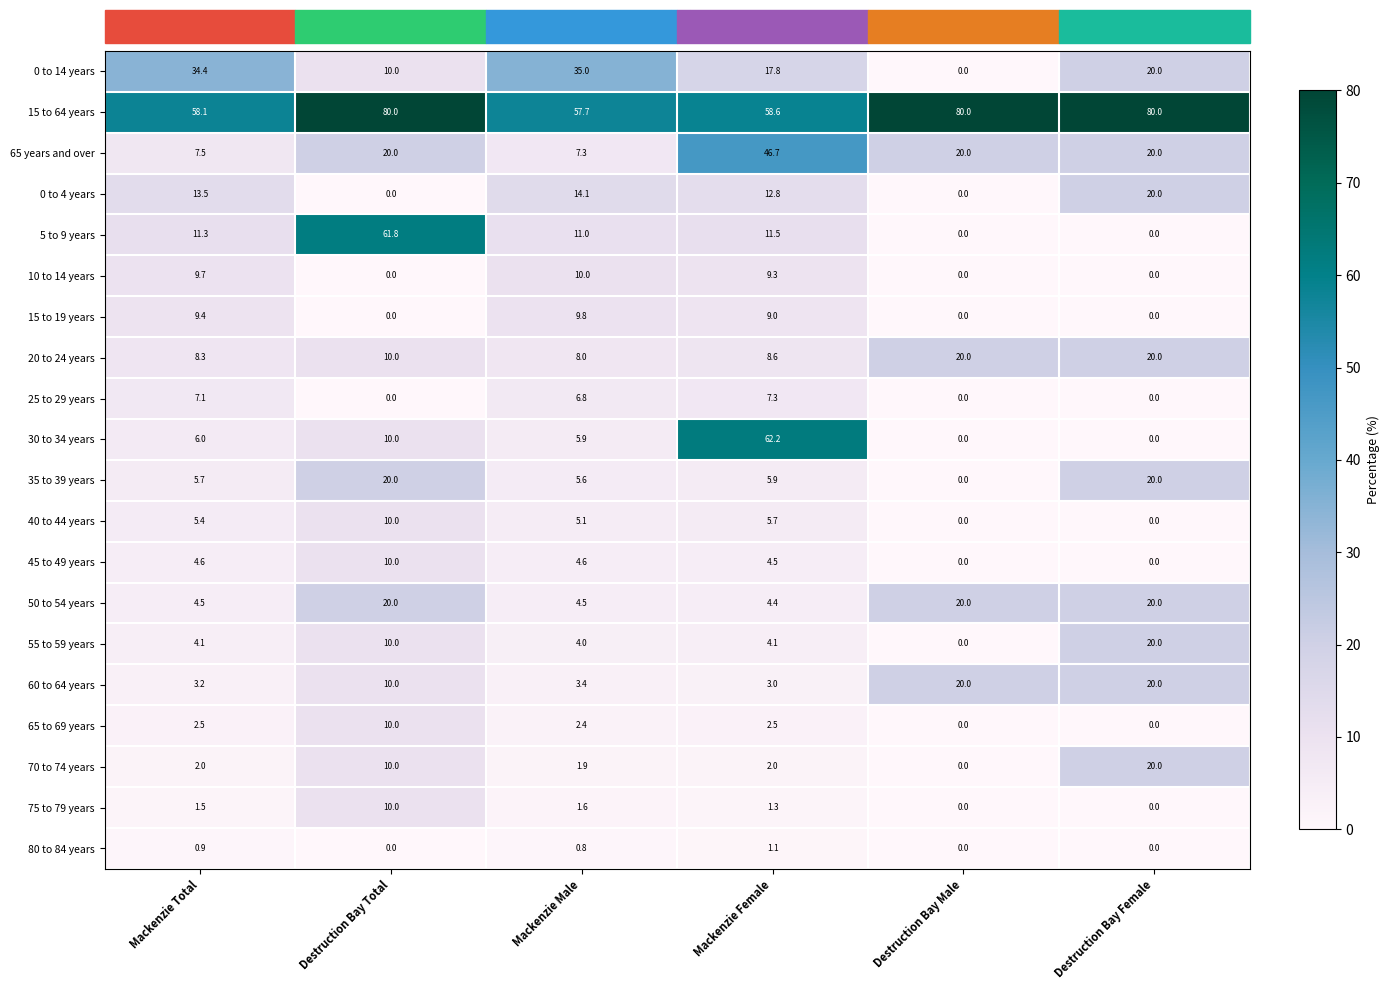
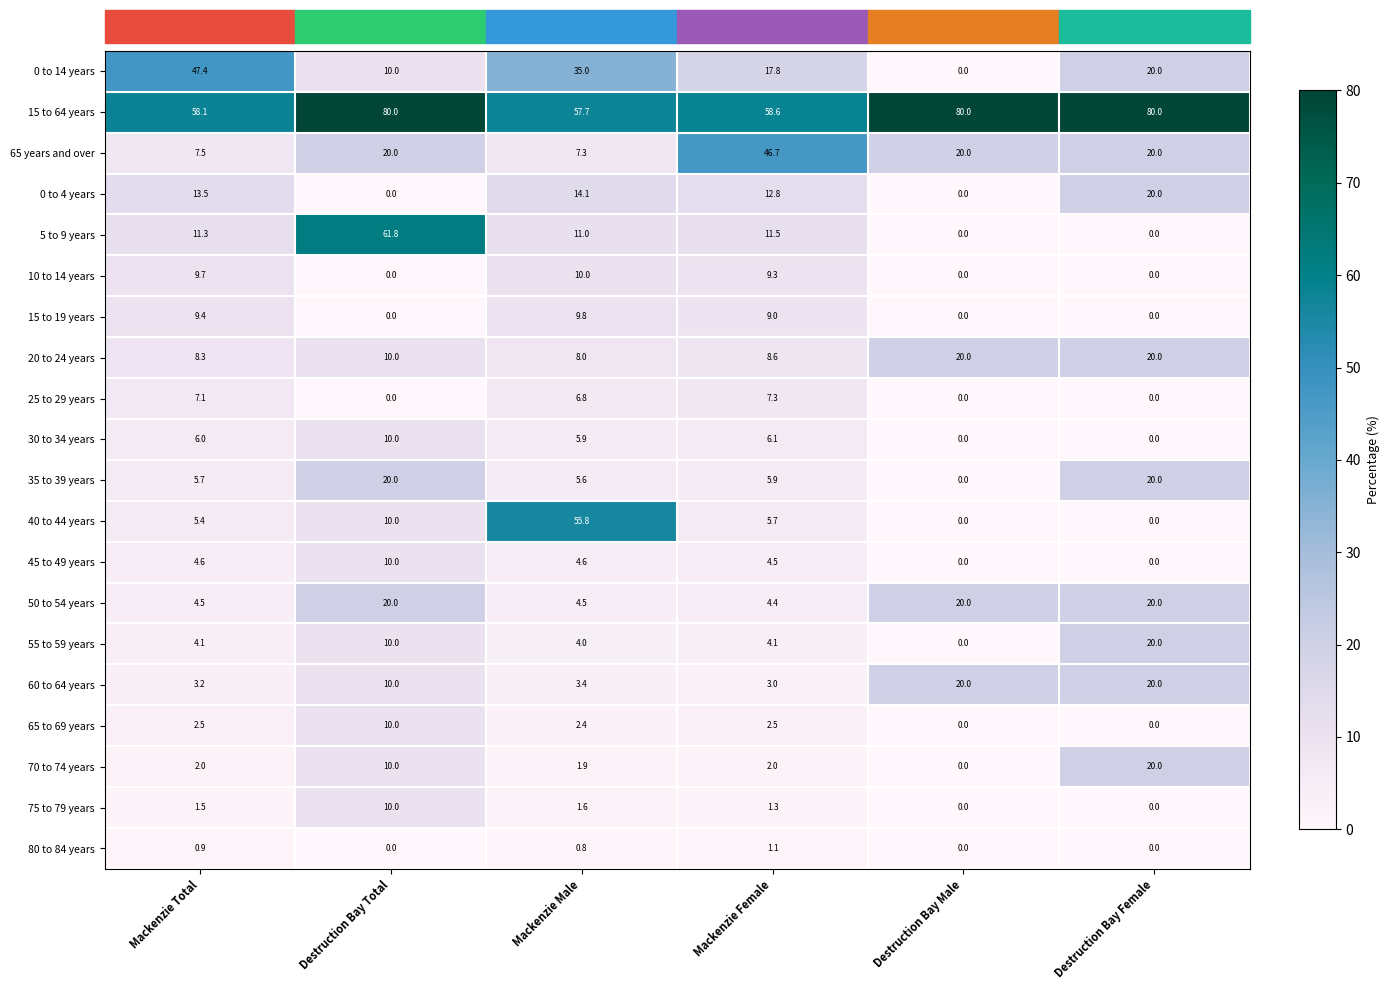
  {
    "0 to 14 years": {
-     "Mackenzie Total": 34.4,
+     "Mackenzie Total": 47.4,
      "Destruction Bay Total": 10.0,
      "Mackenzie Male": 35.0,
      "Mackenzie Female": 17.8,
      "Destruction Bay Male": 0.0,
      "Destruction Bay Female": 20.0
    },
    "15 to 64 years": {
      "Mackenzie Total": 58.1,
      "Destruction Bay Total": 80.0,
      "Mackenzie Male": 57.7,
      "Mackenzie Female": 58.6,
      "Destruction Bay Male": 80.0,
      "Destruction Bay Female": 80.0
    },
    "65 years and over": {
      "Mackenzie Total": 7.5,
      "Destruction Bay Total": 20.0,
      "Mackenzie Male": 7.3,
      "Mackenzie Female": 46.7,
      "Destruction Bay Male": 20.0,
      "Destruction Bay Female": 20.0
    },
    "0 to 4 years": {
      "Mackenzie Total": 13.5,
      "Destruction Bay Total": 0.0,
      "Mackenzie Male": 14.1,
      "Mackenzie Female": 12.8,
      "Destruction Bay Male": 0.0,
      "Destruction Bay Female": 20.0
    },
    "5 to 9 years": {
      "Mackenzie Total": 11.3,
      "Destruction Bay Total": 61.8,
      "Mackenzie Male": 11.0,
      "Mackenzie Female": 11.5,
      "Destruction Bay Male": 0.0,
      "Destruction Bay Female": 0.0
    },
    "10 to 14 years": {
      "Mackenzie Total": 9.7,
      "Destruction Bay Total": 0.0,
      "Mackenzie Male": 10.0,
      "Mackenzie Female": 9.3,
      "Destruction Bay Male": 0.0,
      "Destruction Bay Female": 0.0
    },
    "15 to 19 years": {
      "Mackenzie Total": 9.4,
      "Destruction Bay Total": 0.0,
      "Mackenzie Male": 9.8,
      "Mackenzie Female": 9.0,
      "Destruction Bay Male": 0.0,
      "Destruction Bay Female": 0.0
    },
    "20 to 24 years": {
      "Mackenzie Total": 8.3,
      "Destruction Bay Total": 10.0,
      "Mackenzie Male": 8.0,
      "Mackenzie Female": 8.6,
      "Destruction Bay Male": 20.0,
      "Destruction Bay Female": 20.0
    },
    "25 to 29 years": {
      "Mackenzie Total": 7.1,
      "Destruction Bay Total": 0.0,
      "Mackenzie Male": 6.8,
      "Mackenzie Female": 7.3,
      "Destruction Bay Male": 0.0,
      "Destruction Bay Female": 0.0
    },
    "30 to 34 years": {
      "Mackenzie Total": 6.0,
      "Destruction Bay Total": 10.0,
      "Mackenzie Male": 5.9,
-     "Mackenzie Female": 62.2,
+     "Mackenzie Female": 6.1,
      "Destruction Bay Male": 0.0,
      "Destruction Bay Female": 0.0
    },
    "35 to 39 years": {
      "Mackenzie Total": 5.7,
      "Destruction Bay Total": 20.0,
      "Mackenzie Male": 5.6,
      "Mackenzie Female": 5.9,
      "Destruction Bay Male": 0.0,
      "Destruction Bay Female": 20.0
    },
    "40 to 44 years": {
      "Mackenzie Total": 5.4,
      "Destruction Bay Total": 10.0,
-     "Mackenzie Male": 5.1,
+     "Mackenzie Male": 55.8,
      "Mackenzie Female": 5.7,
      "Destruction Bay Male": 0.0,
      "Destruction Bay Female": 0.0
    },
    "45 to 49 years": {
      "Mackenzie Total": 4.6,
      "Destruction Bay Total": 10.0,
      "Mackenzie Male": 4.6,
      "Mackenzie Female": 4.5,
      "Destruction Bay Male": 0.0,
      "Destruction Bay Female": 0.0
    },
    "50 to 54 years": {
      "Mackenzie Total": 4.5,
      "Destruction Bay Total": 20.0,
      "Mackenzie Male": 4.5,
      "Mackenzie Female": 4.4,
      "Destruction Bay Male": 20.0,
      "Destruction Bay Female": 20.0
    },
    "55 to 59 years": {
      "Mackenzie Total": 4.1,
      "Destruction Bay Total": 10.0,
      "Mackenzie Male": 4.0,
      "Mackenzie Female": 4.1,
      "Destruction Bay Male": 0.0,
      "Destruction Bay Female": 20.0
    },
    "60 to 64 years": {
      "Mackenzie Total": 3.2,
      "Destruction Bay Total": 10.0,
      "Mackenzie Male": 3.4,
      "Mackenzie Female": 3.0,
      "Destruction Bay Male": 20.0,
      "Destruction Bay Female": 20.0
    },
    "65 to 69 years": {
      "Mackenzie Total": 2.5,
      "Destruction Bay Total": 10.0,
      "Mackenzie Male": 2.4,
      "Mackenzie Female": 2.5,
      "Destruction Bay Male": 0.0,
      "Destruction Bay Female": 0.0
    },
    "70 to 74 years": {
      "Mackenzie Total": 2.0,
      "Destruction Bay Total": 10.0,
      "Mackenzie Male": 1.9,
      "Mackenzie Female": 2.0,
      "Destruction Bay Male": 0.0,
      "Destruction Bay Female": 20.0
    },
    "75 to 79 years": {
      "Mackenzie Total": 1.5,
      "Destruction Bay Total": 10.0,
      "Mackenzie Male": 1.6,
      "Mackenzie Female": 1.3,
      "Destruction Bay Male": 0.0,
      "Destruction Bay Female": 0.0
    },
    "80 to 84 years": {
      "Mackenzie Total": 0.9,
      "Destruction Bay Total": 0.0,
      "Mackenzie Male": 0.8,
      "Mackenzie Female": 1.1,
      "Destruction Bay Male": 0.0,
      "Destruction Bay Female": 0.0
    }
  }
